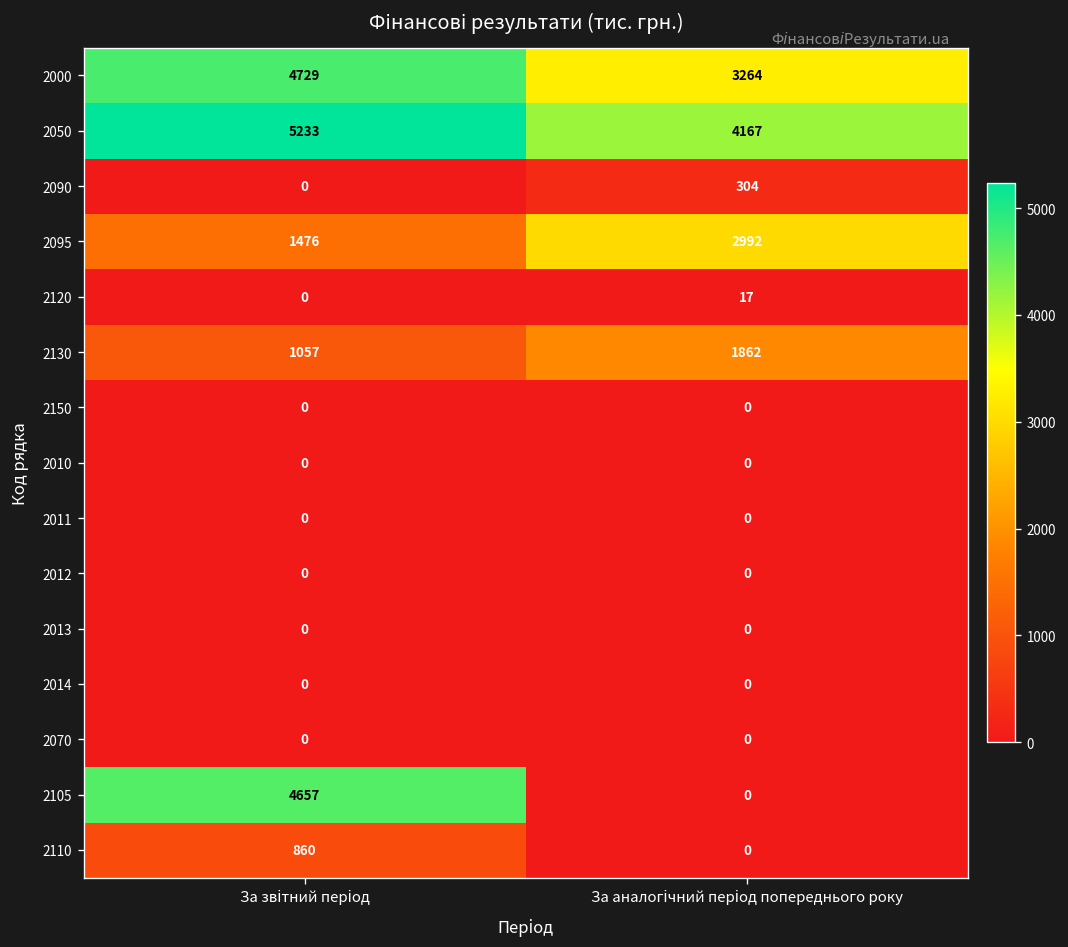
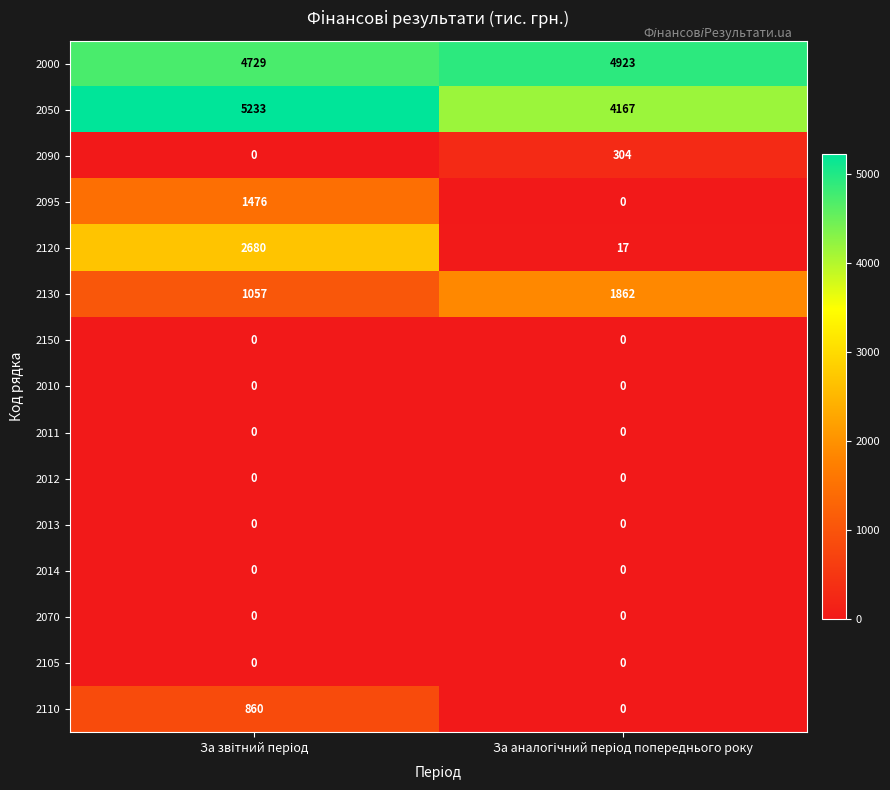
  {
    "2000": {
      "За звітний період": 4729,
-     "За аналогічний період попереднього року": 3264
+     "За аналогічний період попереднього року": 4923
    },
    "2050": {
      "За звітний період": 5233,
      "За аналогічний період попереднього року": 4167
    },
    "2090": {
      "За звітний період": 0,
      "За аналогічний період попереднього року": 304
    },
    "2095": {
      "За звітний період": 1476,
-     "За аналогічний період попереднього року": 2992
+     "За аналогічний період попереднього року": 0
    },
    "2120": {
-     "За звітний період": 0,
+     "За звітний період": 2680,
      "За аналогічний період попереднього року": 17
    },
    "2130": {
      "За звітний період": 1057,
      "За аналогічний період попереднього року": 1862
    },
    "2150": {
      "За звітний період": 0,
      "За аналогічний період попереднього року": 0
    },
    "2010": {
      "За звітний період": 0,
      "За аналогічний період попереднього року": 0
    },
    "2011": {
      "За звітний період": 0,
      "За аналогічний період попереднього року": 0
    },
    "2012": {
      "За звітний період": 0,
      "За аналогічний період попереднього року": 0
    },
    "2013": {
      "За звітний період": 0,
      "За аналогічний період попереднього року": 0
    },
    "2014": {
      "За звітний період": 0,
      "За аналогічний період попереднього року": 0
    },
    "2070": {
      "За звітний період": 0,
      "За аналогічний період попереднього року": 0
    },
    "2105": {
-     "За звітний період": 4657,
+     "За звітний період": 0,
      "За аналогічний період попереднього року": 0
    },
    "2110": {
      "За звітний період": 860,
      "За аналогічний період попереднього року": 0
    }
  }
